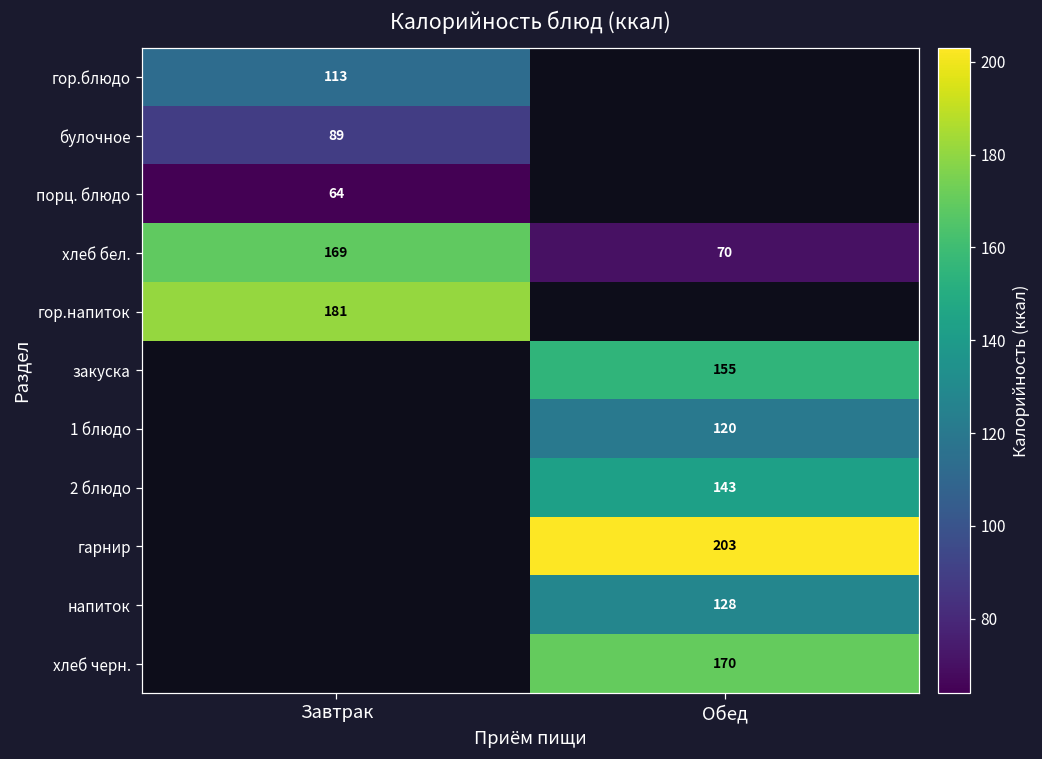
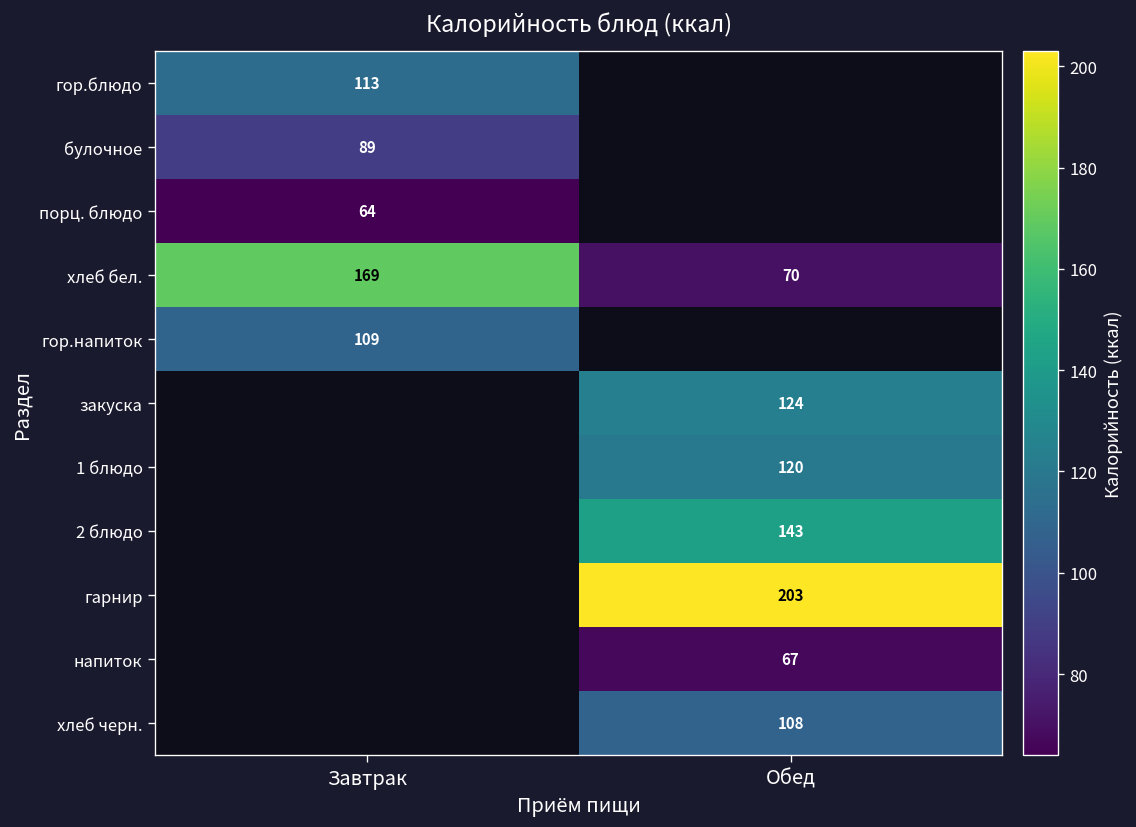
  {
    "гор.блюдо": {
      "Завтрак": 113
    },
    "булочное": {
      "Завтрак": 89
    },
    "порц. блюдо": {
      "Завтрак": 64
    },
    "хлеб бел.": {
      "Завтрак": 169,
      "Обед": 70
    },
    "гор.напиток": {
-     "Завтрак": 181
+     "Завтрак": 109
    },
    "закуска": {
-     "Обед": 155
+     "Обед": 124
    },
    "1 блюдо": {
      "Обед": 120
    },
    "2 блюдо": {
      "Обед": 143
    },
    "гарнир": {
      "Обед": 203
    },
    "напиток": {
-     "Обед": 128
+     "Обед": 67
    },
    "хлеб черн.": {
-     "Обед": 170
+     "Обед": 108
    }
  }
